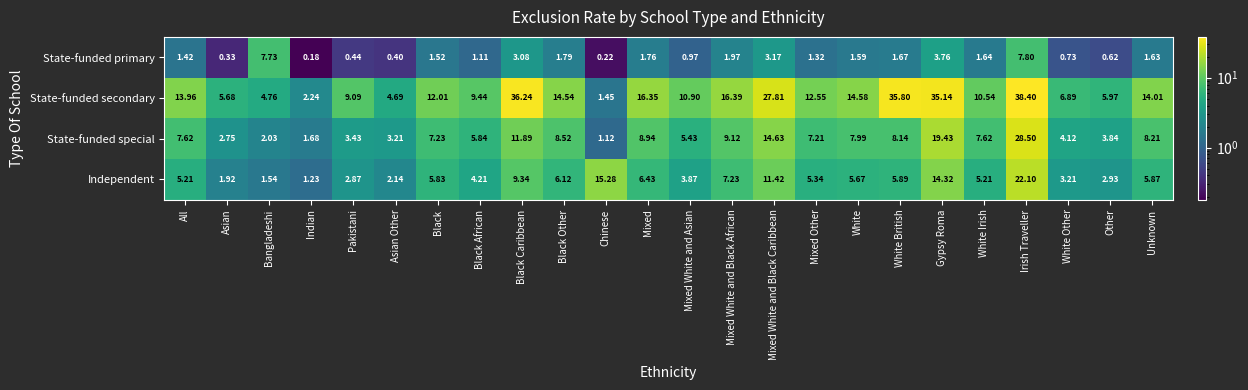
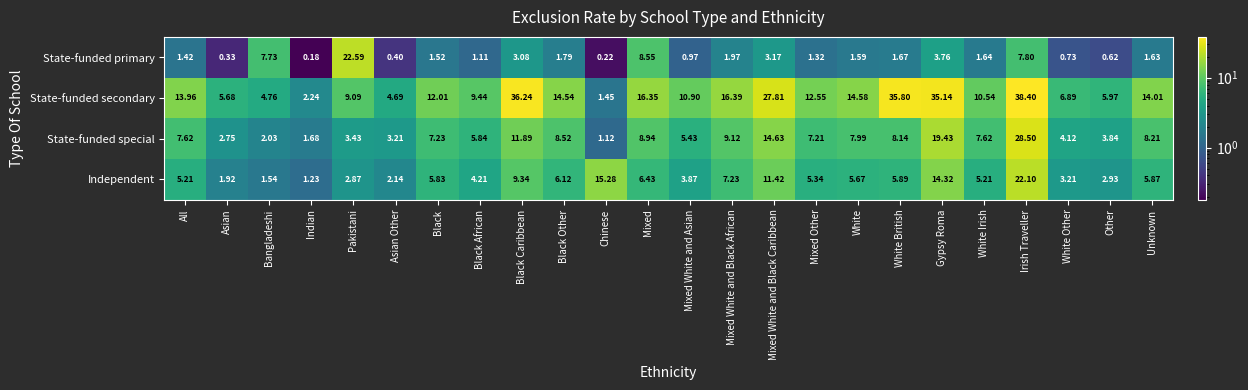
  {
    "State-funded primary": {
      "All": 1.42,
      "Asian": 0.33,
      "Bangladeshi": 7.73,
      "Indian": 0.18,
-     "Pakistani": 0.44,
+     "Pakistani": 22.59,
      "Asian Other": 0.40,
      "Black": 1.52,
      "Black African": 1.11,
      "Black Caribbean": 3.08,
      "Black Other": 1.79,
      "Chinese": 0.22,
-     "Mixed": 1.76,
+     "Mixed": 8.55,
      "Mixed White and Asian": 0.97,
      "Mixed White and Black African": 1.97,
      "Mixed White and Black Caribbean": 3.17,
      "Mixed Other": 1.32,
      "White": 1.59,
      "White British": 1.67,
      "Gypsy Roma": 3.76,
      "White Irish": 1.64,
      "Irish Traveller": 7.80,
      "White Other": 0.73,
      "Other": 0.62,
      "Unknown": 1.63
    },
    "State-funded secondary": {
      "All": 13.96,
      "Asian": 5.68,
      "Bangladeshi": 4.76,
      "Indian": 2.24,
      "Pakistani": 9.09,
      "Asian Other": 4.69,
      "Black": 12.01,
      "Black African": 9.44,
      "Black Caribbean": 36.24,
      "Black Other": 14.54,
      "Chinese": 1.45,
      "Mixed": 16.35,
      "Mixed White and Asian": 10.90,
      "Mixed White and Black African": 16.39,
      "Mixed White and Black Caribbean": 27.81,
      "Mixed Other": 12.55,
      "White": 14.58,
      "White British": 35.80,
      "Gypsy Roma": 35.14,
      "White Irish": 10.54,
      "Irish Traveller": 38.40,
      "White Other": 6.89,
      "Other": 5.97,
      "Unknown": 14.01
    },
    "State-funded special": {
      "All": 7.62,
      "Asian": 2.75,
      "Bangladeshi": 2.03,
      "Indian": 1.68,
      "Pakistani": 3.43,
      "Asian Other": 3.21,
      "Black": 7.23,
      "Black African": 5.84,
      "Black Caribbean": 11.89,
      "Black Other": 8.52,
      "Chinese": 1.12,
      "Mixed": 8.94,
      "Mixed White and Asian": 5.43,
      "Mixed White and Black African": 9.12,
      "Mixed White and Black Caribbean": 14.63,
      "Mixed Other": 7.21,
      "White": 7.99,
      "White British": 8.14,
      "Gypsy Roma": 19.43,
      "White Irish": 7.62,
      "Irish Traveller": 28.50,
      "White Other": 4.12,
      "Other": 3.84,
      "Unknown": 8.21
    },
    "Independent": {
      "All": 5.21,
      "Asian": 1.92,
      "Bangladeshi": 1.54,
      "Indian": 1.23,
      "Pakistani": 2.87,
      "Asian Other": 2.14,
      "Black": 5.83,
      "Black African": 4.21,
      "Black Caribbean": 9.34,
      "Black Other": 6.12,
      "Chinese": 15.28,
      "Mixed": 6.43,
      "Mixed White and Asian": 3.87,
      "Mixed White and Black African": 7.23,
      "Mixed White and Black Caribbean": 11.42,
      "Mixed Other": 5.34,
      "White": 5.67,
      "White British": 5.89,
      "Gypsy Roma": 14.32,
      "White Irish": 5.21,
      "Irish Traveller": 22.10,
      "White Other": 3.21,
      "Other": 2.93,
      "Unknown": 5.87
    }
  }
